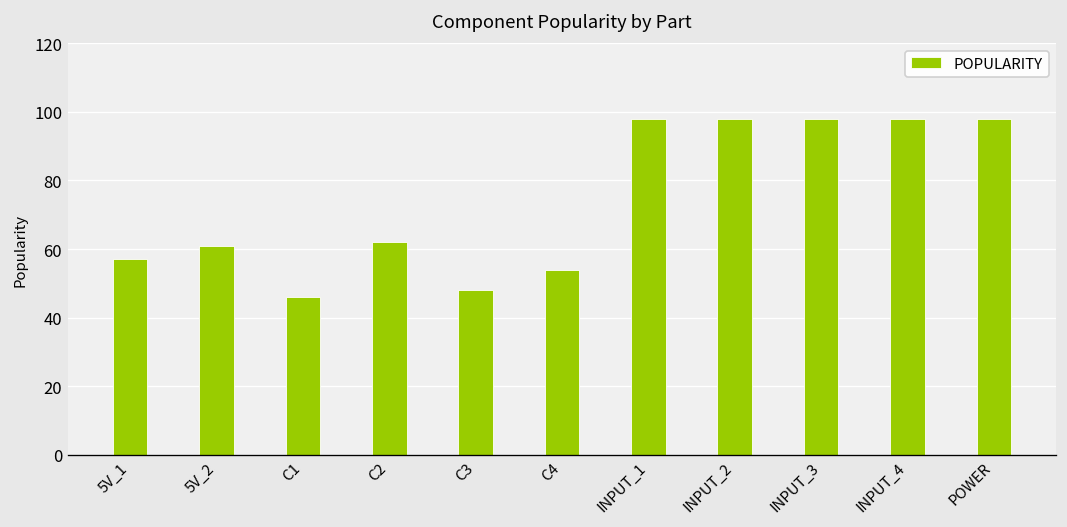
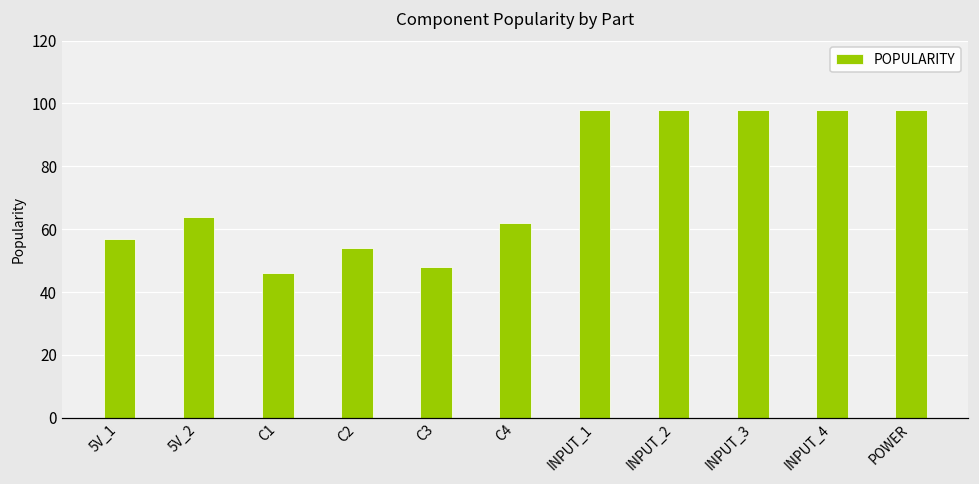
  {
    "5V_1": 57,
-   "5V_2": 61,
+   "5V_2": 64,
    "C1": 46,
-   "C2": 62,
+   "C2": 54,
    "C3": 48,
-   "C4": 54,
+   "C4": 62,
    "INPUT_1": 98,
    "INPUT_2": 98,
    "INPUT_3": 98,
    "INPUT_4": 98,
    "POWER": 98
  }
